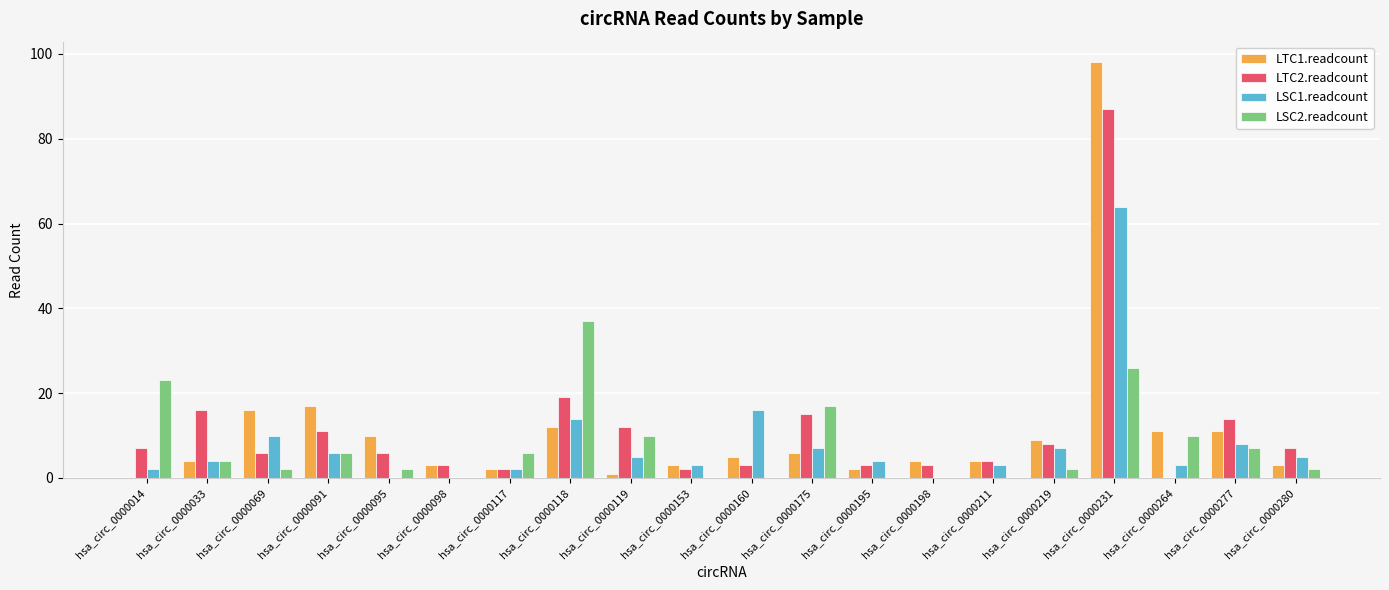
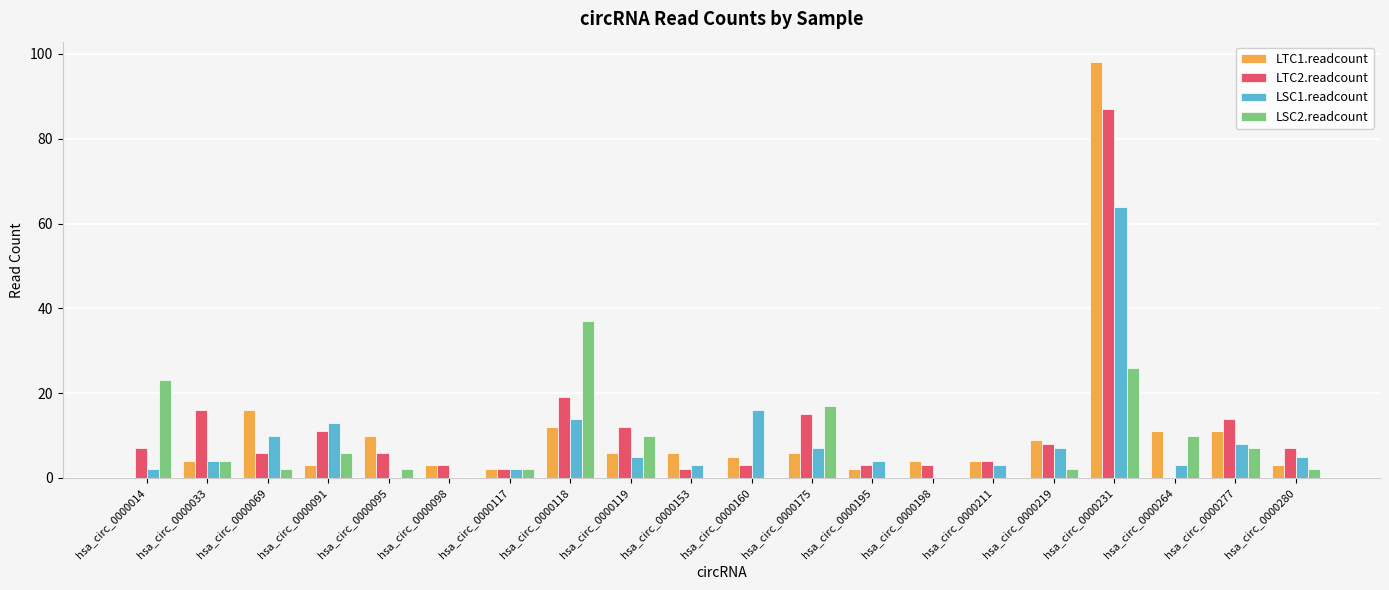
  {
    "LTC1.readcount": {
      "hsa_circ_0000014": 0,
      "hsa_circ_0000033": 4,
      "hsa_circ_0000069": 16,
-     "hsa_circ_0000091": 17,
+     "hsa_circ_0000091": 3,
      "hsa_circ_0000095": 10,
      "hsa_circ_0000098": 3,
      "hsa_circ_0000117": 2,
      "hsa_circ_0000118": 12,
-     "hsa_circ_0000119": 1,
-     "hsa_circ_0000153": 3,
+     "hsa_circ_0000119": 6,
+     "hsa_circ_0000153": 6,
      "hsa_circ_0000160": 5,
      "hsa_circ_0000175": 6,
      "hsa_circ_0000195": 2,
      "hsa_circ_0000198": 4,
      "hsa_circ_0000211": 4,
      "hsa_circ_0000219": 9,
      "hsa_circ_0000231": 98,
      "hsa_circ_0000264": 11,
      "hsa_circ_0000277": 11,
      "hsa_circ_0000280": 3
    },
    "LTC2.readcount": {
      "hsa_circ_0000014": 7,
      "hsa_circ_0000033": 16,
      "hsa_circ_0000069": 6,
      "hsa_circ_0000091": 11,
      "hsa_circ_0000095": 6,
      "hsa_circ_0000098": 3,
      "hsa_circ_0000117": 2,
      "hsa_circ_0000118": 19,
      "hsa_circ_0000119": 12,
      "hsa_circ_0000153": 2,
      "hsa_circ_0000160": 3,
      "hsa_circ_0000175": 15,
      "hsa_circ_0000195": 3,
      "hsa_circ_0000198": 3,
      "hsa_circ_0000211": 4,
      "hsa_circ_0000219": 8,
      "hsa_circ_0000231": 87,
      "hsa_circ_0000264": 0,
      "hsa_circ_0000277": 14,
      "hsa_circ_0000280": 7
    },
    "LSC1.readcount": {
      "hsa_circ_0000014": 2,
      "hsa_circ_0000033": 4,
      "hsa_circ_0000069": 10,
-     "hsa_circ_0000091": 6,
+     "hsa_circ_0000091": 13,
      "hsa_circ_0000095": 0,
      "hsa_circ_0000098": 0,
      "hsa_circ_0000117": 2,
      "hsa_circ_0000118": 14,
      "hsa_circ_0000119": 5,
      "hsa_circ_0000153": 3,
      "hsa_circ_0000160": 16,
      "hsa_circ_0000175": 7,
      "hsa_circ_0000195": 4,
      "hsa_circ_0000198": 0,
      "hsa_circ_0000211": 3,
      "hsa_circ_0000219": 7,
      "hsa_circ_0000231": 64,
      "hsa_circ_0000264": 3,
      "hsa_circ_0000277": 8,
      "hsa_circ_0000280": 5
    },
    "LSC2.readcount": {
      "hsa_circ_0000014": 23,
      "hsa_circ_0000033": 4,
      "hsa_circ_0000069": 2,
      "hsa_circ_0000091": 6,
      "hsa_circ_0000095": 2,
      "hsa_circ_0000098": 0,
-     "hsa_circ_0000117": 6,
+     "hsa_circ_0000117": 2,
      "hsa_circ_0000118": 37,
      "hsa_circ_0000119": 10,
      "hsa_circ_0000153": 0,
      "hsa_circ_0000160": 0,
      "hsa_circ_0000175": 17,
      "hsa_circ_0000195": 0,
      "hsa_circ_0000198": 0,
      "hsa_circ_0000211": 0,
      "hsa_circ_0000219": 2,
      "hsa_circ_0000231": 26,
      "hsa_circ_0000264": 10,
      "hsa_circ_0000277": 7,
      "hsa_circ_0000280": 2
    }
  }
